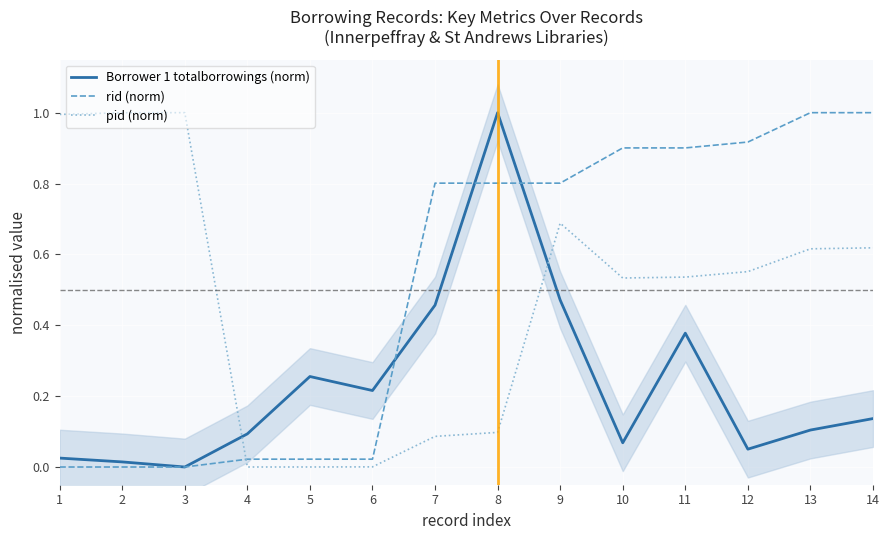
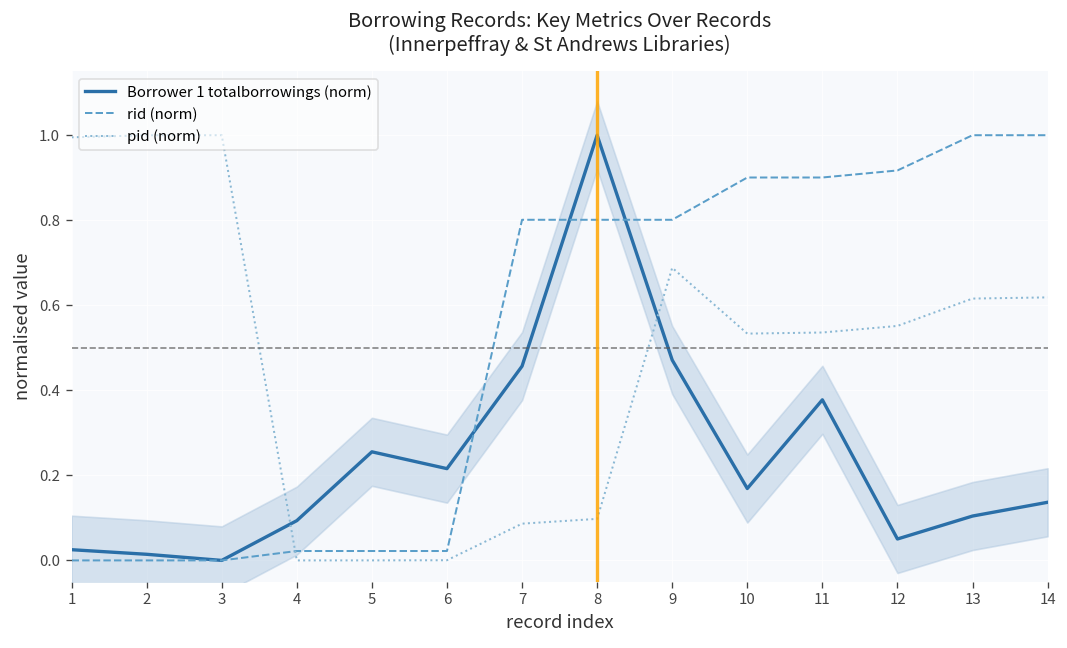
  {
    "Borrower 1 totalborrowings (norm)": {
      "1": 0.03,
      "2": 0.01,
      "4": 0.09,
      "5": 0.26,
      "6": 0.22,
      "7": 0.46,
      "8": 1.00,
      "9": 0.47,
-     "10": 0.07,
+     "10": 0.17,
      "11": 0.38,
      "12": 0.05,
      "13": 0.10,
      "14": 0.14
    }
  }
